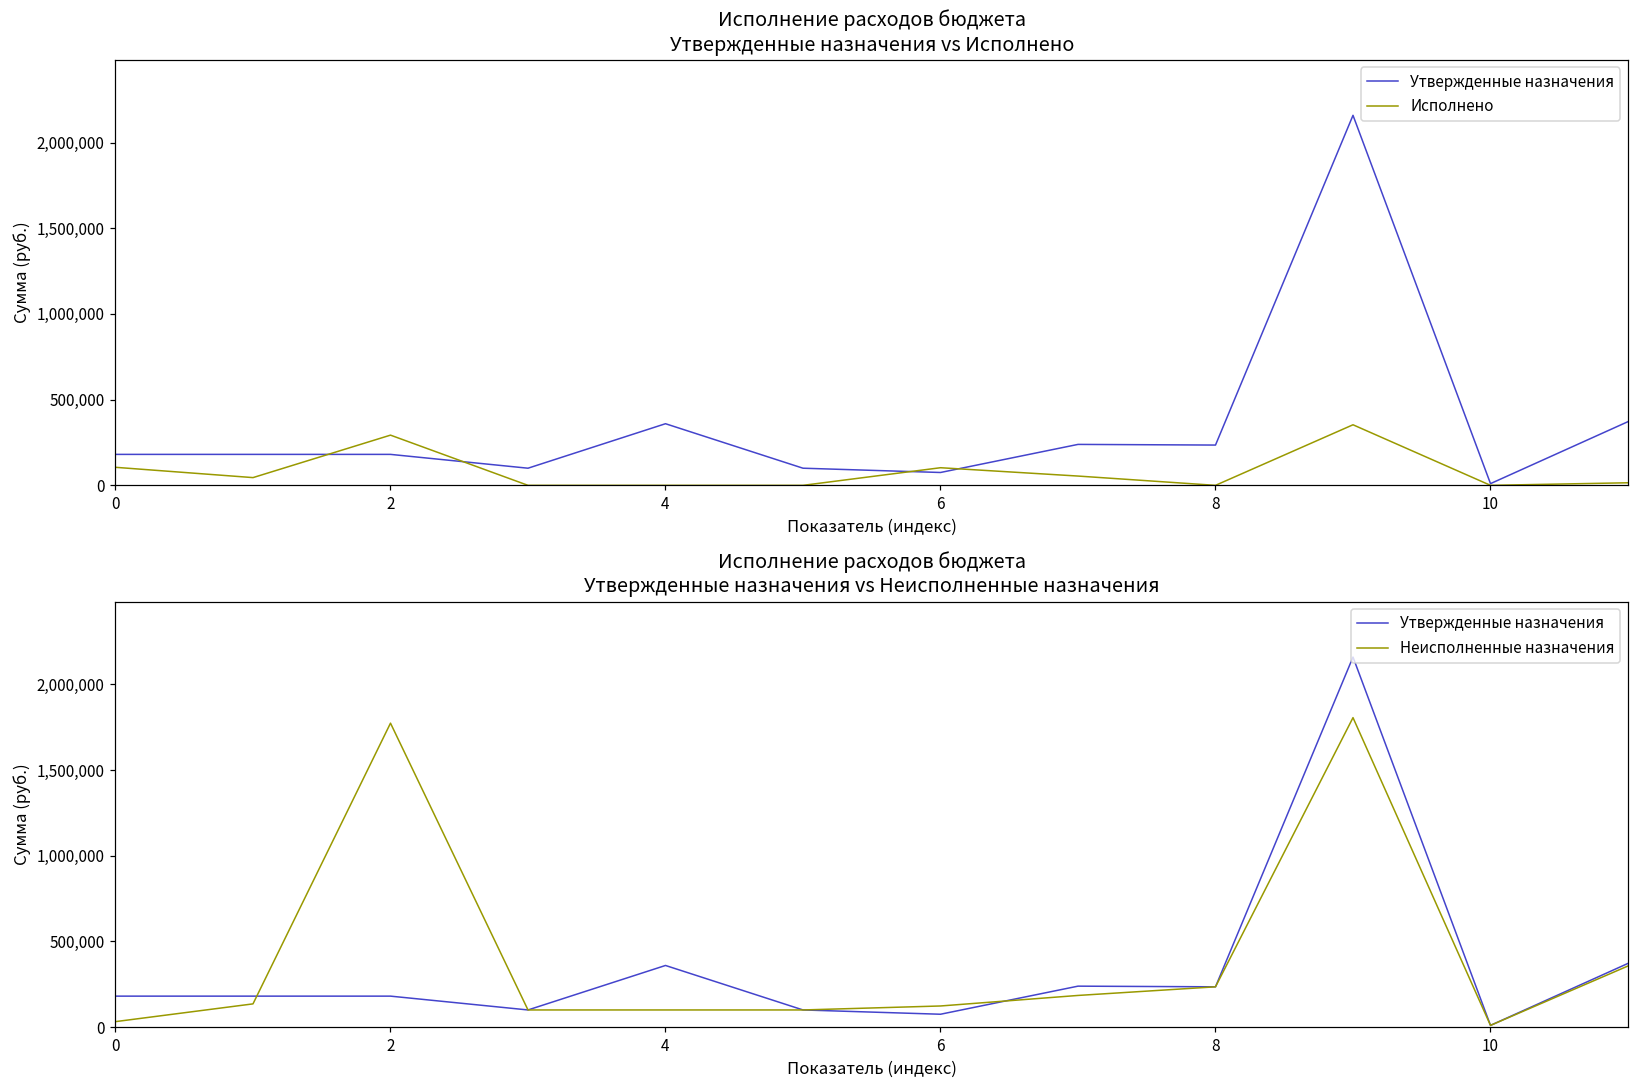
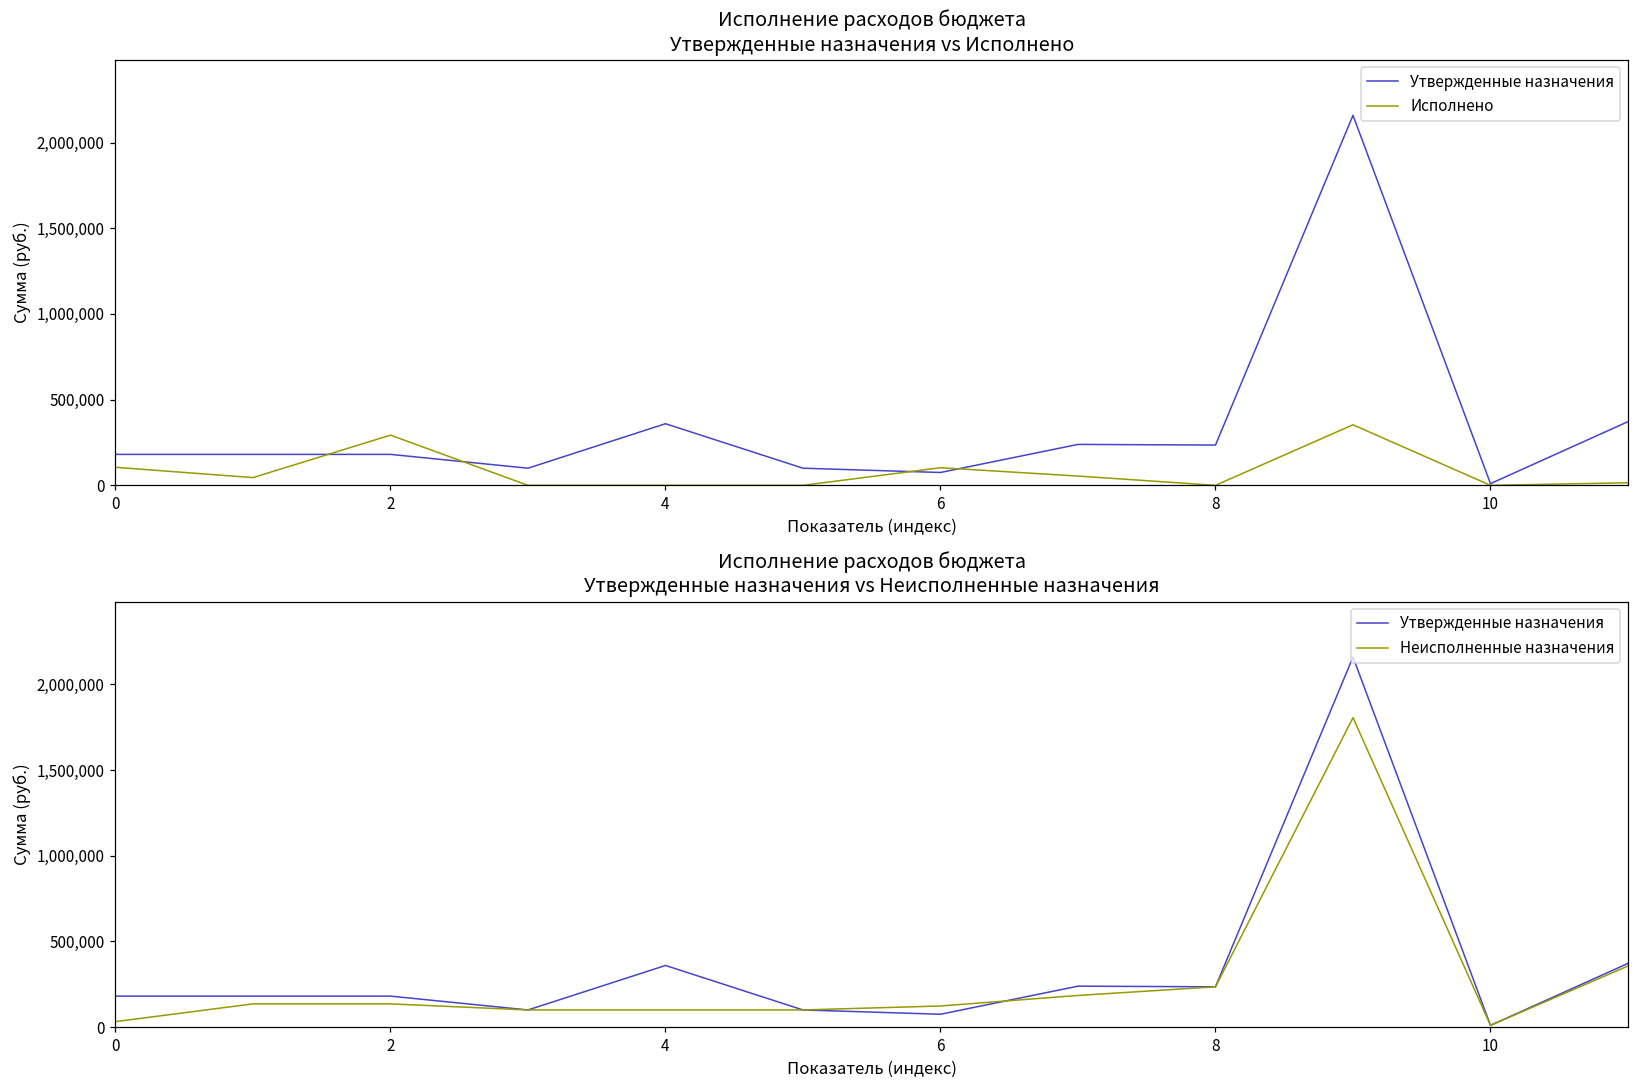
  {
    "Исполнение расходов бюджета Утвержденные назначения vs Исполнено": {
      "Утвержденные назначения": {
        "0": "180,000",
        "2": "180,000",
        "4": "360,000",
        "6": "80,000",
        "8": "240,000"
      },
      "Исполнено": {
        "0": "110,000",
        "2": "290,000",
        "4": "0",
        "6": "100,000",
        "8": "0"
      }
    },
    "Исполнение расходов бюджета Утвержденные назначения vs Неисполненные назначения": {
      "Утвержденные назначения": {
        "0": "180,000",
        "2": "180,000",
        "4": "360,000",
        "6": "80,000"
      },
      "Неисполненные назначения": {
        "0": "30,000",
-       "2": "1,770,000",
+       "2": "140,000",
        "4": "100,000",
        "6": "120,000"
      }
    }
  }
